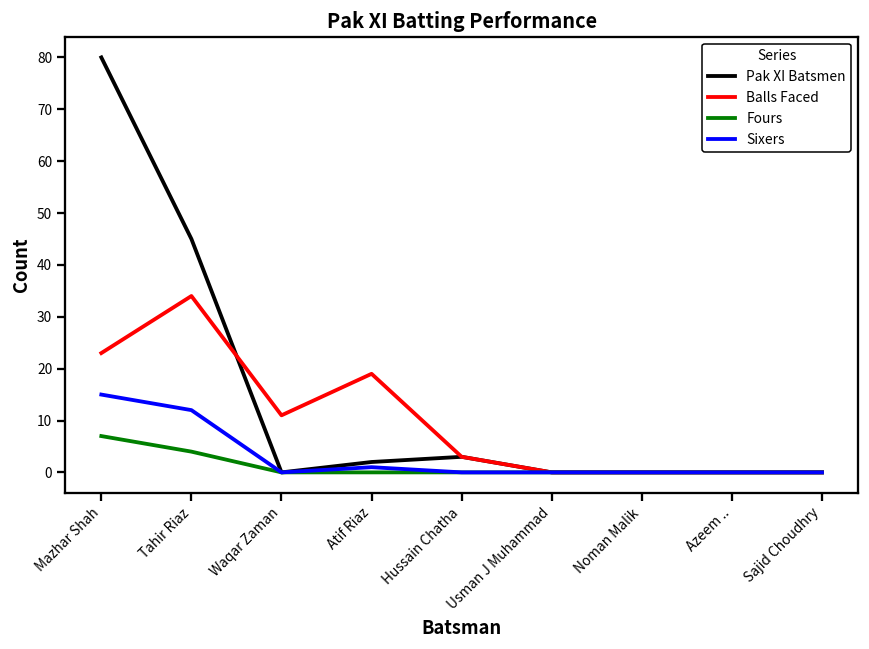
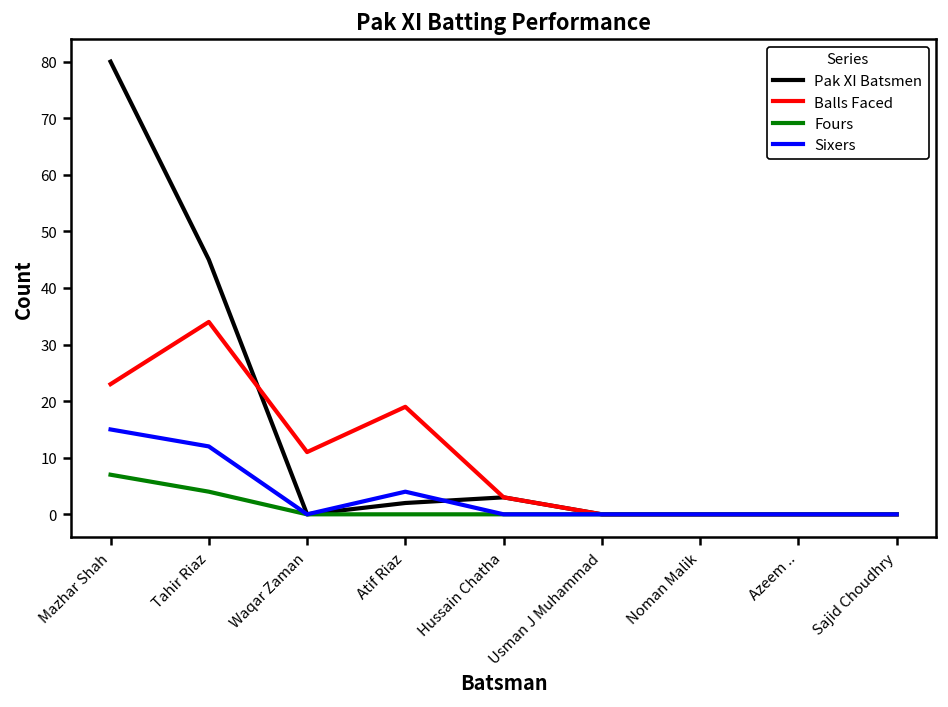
  {
    "Pak XI Batsmen": {
      "Mazhar Shah": 80,
      "Tahir Riaz": 45,
      "Atif Riaz": 2
    },
    "Balls Faced": {
      "Mazhar Shah": 23,
      "Tahir Riaz": 34,
      "Waqar Zaman": 11,
      "Atif Riaz": 19
    },
    "Fours": {
      "Mazhar Shah": 7,
      "Tahir Riaz": 4,
      "Atif Riaz": 0
    },
    "Sixers": {
      "Mazhar Shah": 15,
      "Tahir Riaz": 12,
-     "Atif Riaz": 1
+     "Atif Riaz": 4
    }
  }
